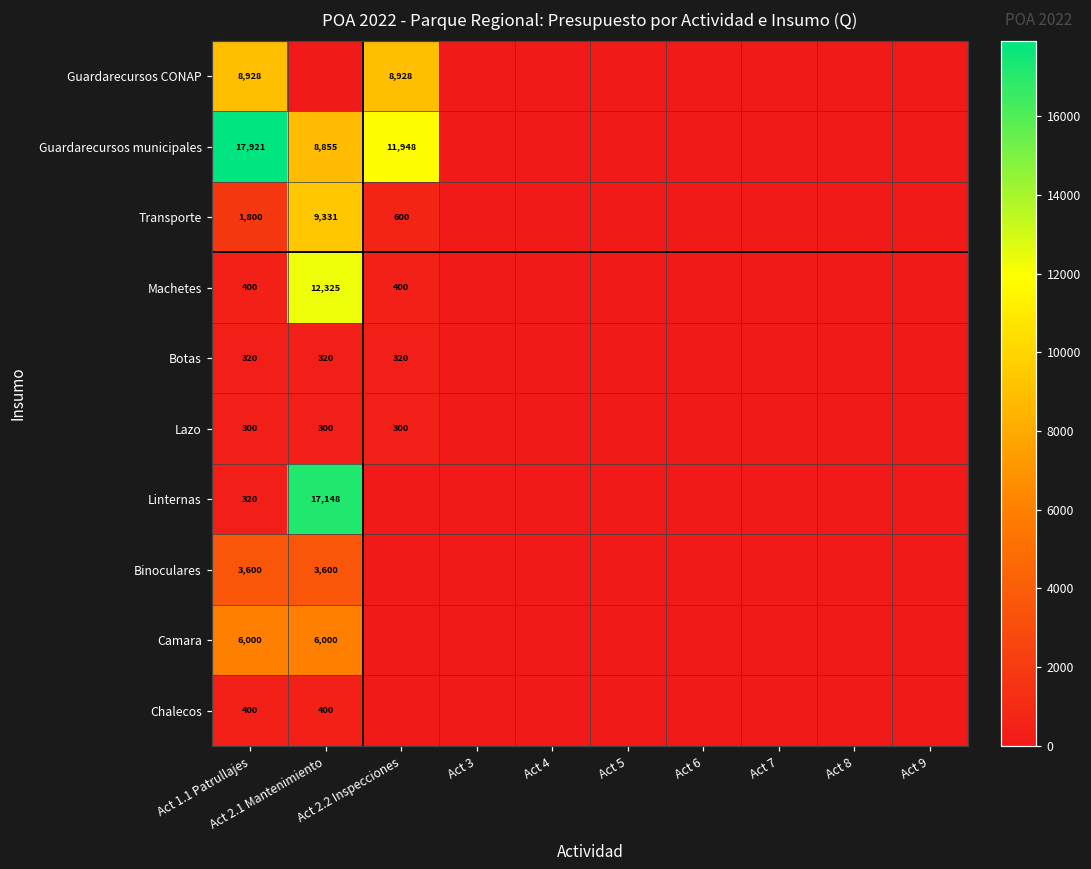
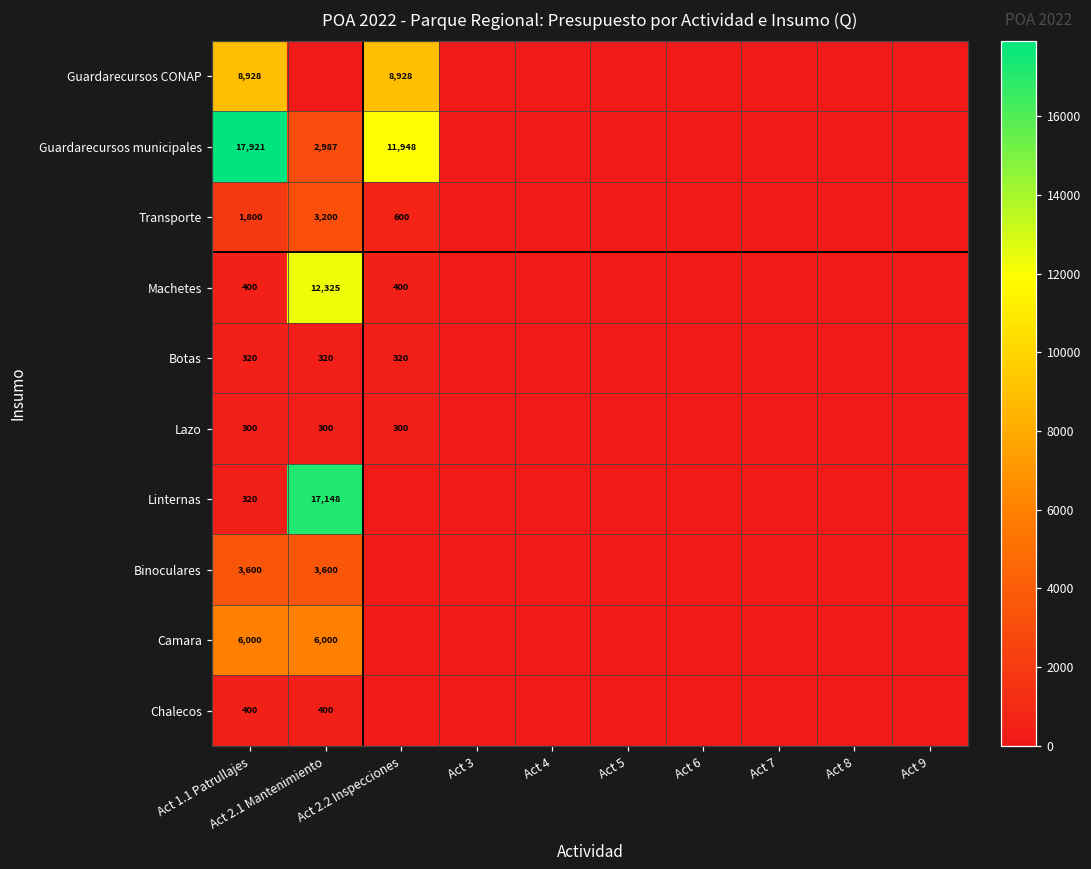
  {
    "Guardarecursos CONAP": {
      "Act 1.1 Patrullajes": "8,928",
      "Act 2.2 Inspecciones": "8,928"
    },
    "Guardarecursos municipales": {
      "Act 1.1 Patrullajes": "17,921",
-     "Act 2.1 Mantenimiento": "8,855",
+     "Act 2.1 Mantenimiento": "2,987",
      "Act 2.2 Inspecciones": "11,948"
    },
    "Transporte": {
      "Act 1.1 Patrullajes": "1,800",
-     "Act 2.1 Mantenimiento": "9,331",
+     "Act 2.1 Mantenimiento": "3,200",
      "Act 2.2 Inspecciones": "600"
    },
    "Machetes": {
      "Act 1.1 Patrullajes": "400",
      "Act 2.1 Mantenimiento": "12,325",
      "Act 2.2 Inspecciones": "400"
    },
    "Botas": {
      "Act 1.1 Patrullajes": "320",
      "Act 2.1 Mantenimiento": "320",
      "Act 2.2 Inspecciones": "320"
    },
    "Lazo": {
      "Act 1.1 Patrullajes": "300",
      "Act 2.1 Mantenimiento": "300",
      "Act 2.2 Inspecciones": "300"
    },
    "Linternas": {
      "Act 1.1 Patrullajes": "320",
      "Act 2.1 Mantenimiento": "17,148"
    },
    "Binoculares": {
      "Act 1.1 Patrullajes": "3,600",
      "Act 2.1 Mantenimiento": "3,600"
    },
    "Camara": {
      "Act 1.1 Patrullajes": "6,000",
      "Act 2.1 Mantenimiento": "6,000"
    },
    "Chalecos": {
      "Act 1.1 Patrullajes": "400",
      "Act 2.1 Mantenimiento": "400"
    }
  }
